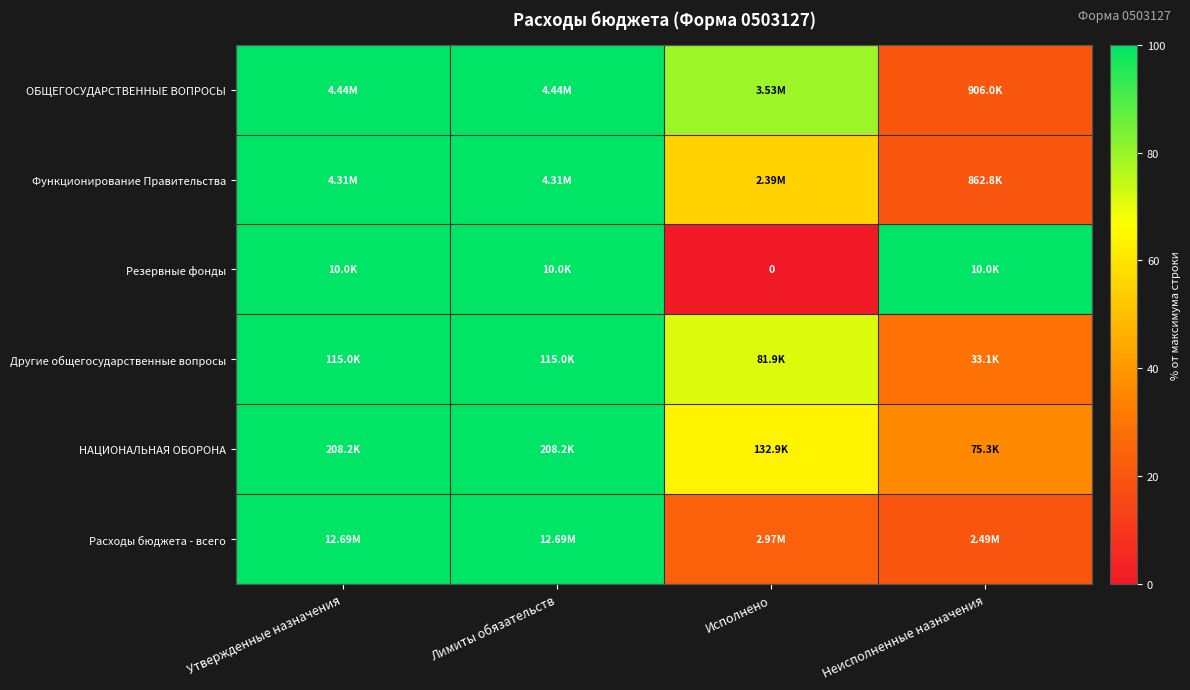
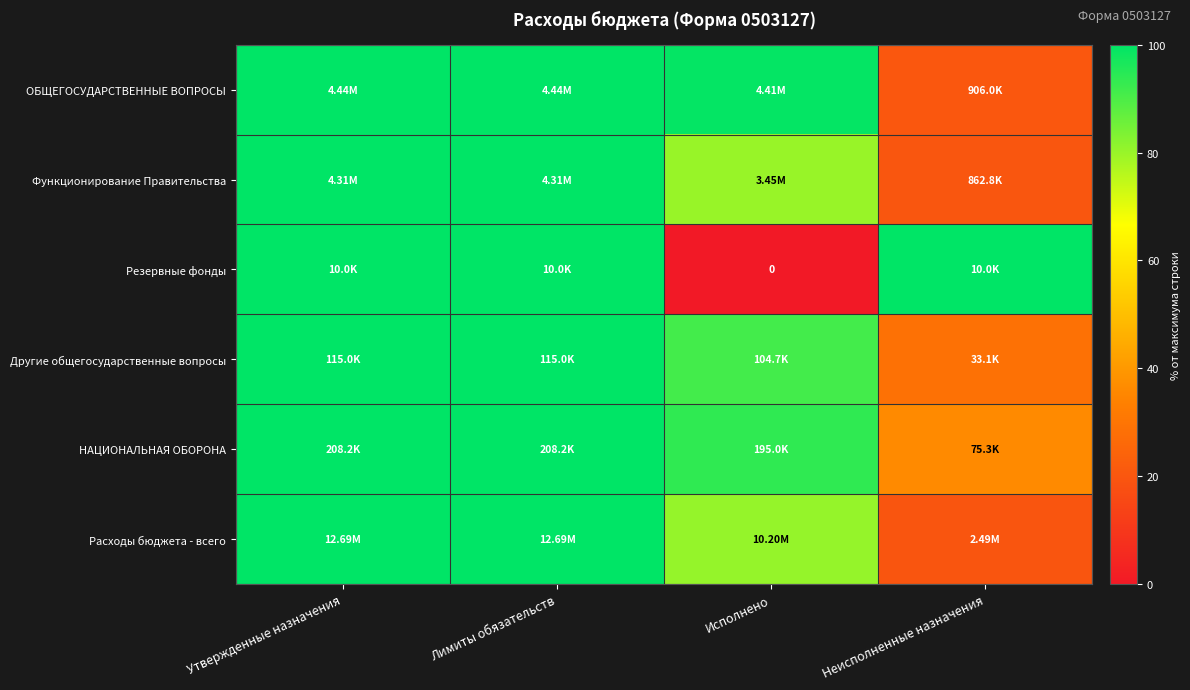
  {
    "ОБЩЕГОСУДАРСТВЕННЫЕ ВОПРОСЫ": {
      "Утвержденные назначения": "4.44M",
      "Лимиты обязательств": "4.44M",
-     "Исполнено": "3.53M",
+     "Исполнено": "4.41M",
      "Неисполненные назначения": "906.0K"
    },
    "Функционирование Правительства": {
      "Утвержденные назначения": "4.31M",
      "Лимиты обязательств": "4.31M",
-     "Исполнено": "2.39M",
+     "Исполнено": "3.45M",
      "Неисполненные назначения": "862.8K"
    },
    "Резервные фонды": {
      "Утвержденные назначения": "10.0K",
      "Лимиты обязательств": "10.0K",
      "Исполнено": "0",
      "Неисполненные назначения": "10.0K"
    },
    "Другие общегосударственные вопросы": {
      "Утвержденные назначения": "115.0K",
      "Лимиты обязательств": "115.0K",
-     "Исполнено": "81.9K",
+     "Исполнено": "104.7K",
      "Неисполненные назначения": "33.1K"
    },
    "НАЦИОНАЛЬНАЯ ОБОРОНА": {
      "Утвержденные назначения": "208.2K",
      "Лимиты обязательств": "208.2K",
-     "Исполнено": "132.9K",
+     "Исполнено": "195.0K",
      "Неисполненные назначения": "75.3K"
    },
    "Расходы бюджета - всего": {
      "Утвержденные назначения": "12.69M",
      "Лимиты обязательств": "12.69M",
-     "Исполнено": "2.97M",
+     "Исполнено": "10.20M",
      "Неисполненные назначения": "2.49M"
    }
  }
